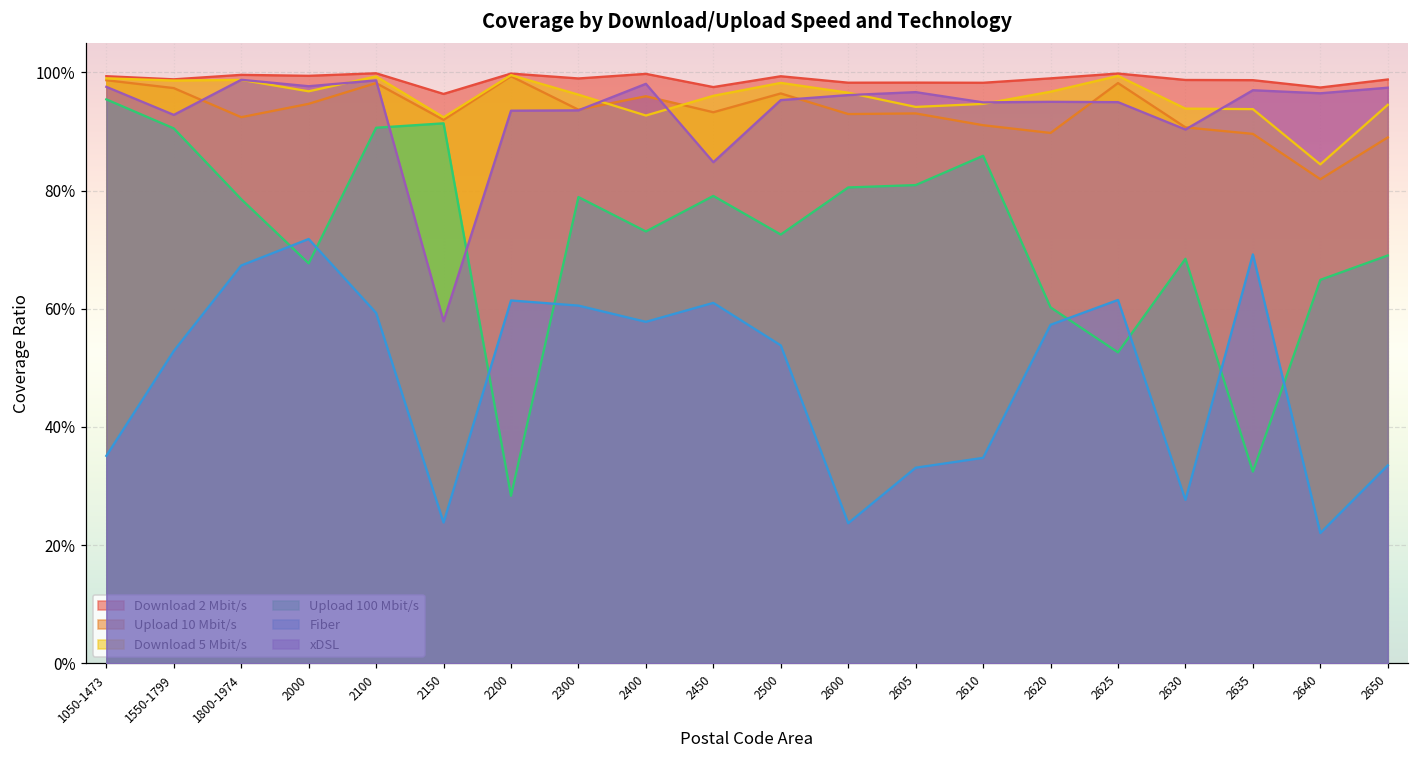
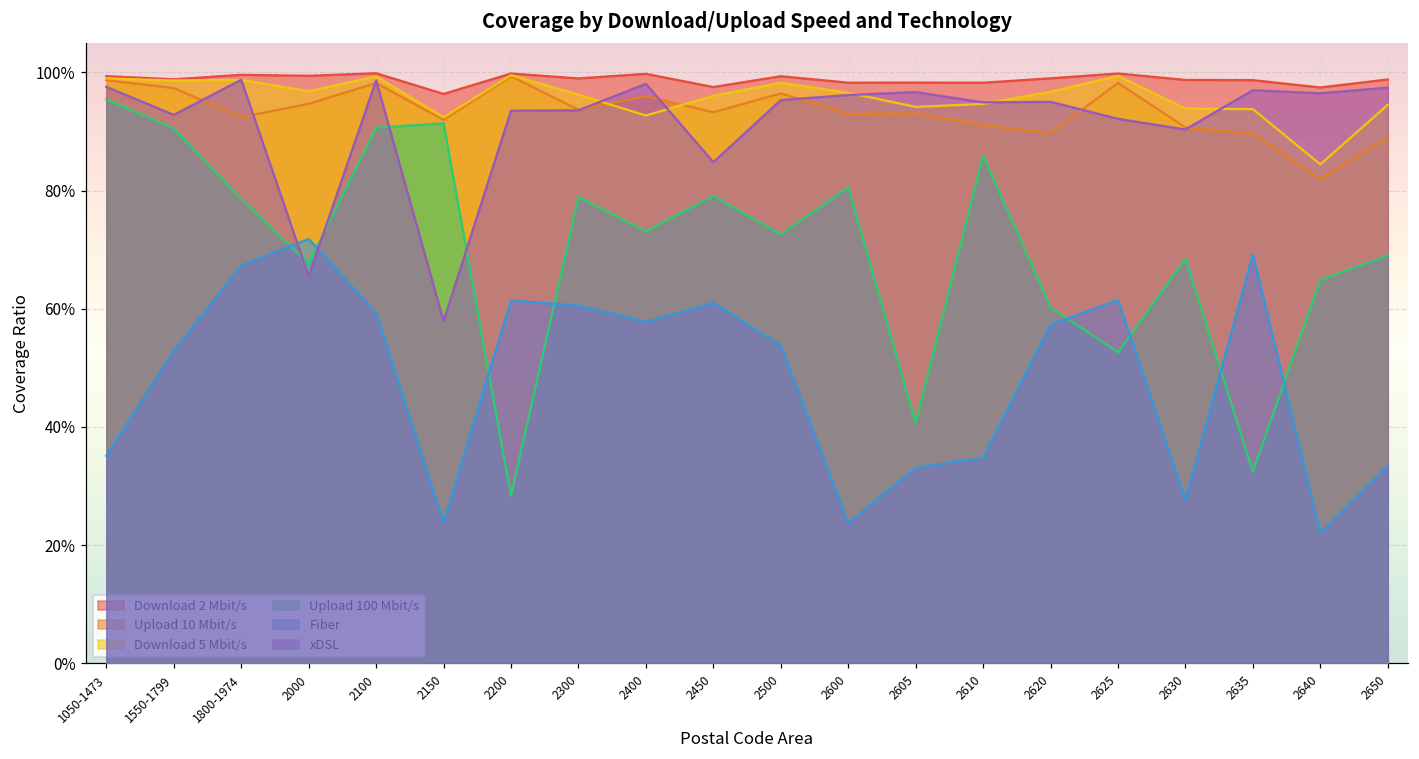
  {
    "Download 5 Mbit/s": {
      "2000": "97%",
      "2100": "99%",
      "2300": "96%",
      "2400": "93%",
      "2450": "96%",
      "2500": "98%",
      "2605": "94%",
      "2620": "97%",
      "2630": "94%",
      "2635": "94%",
      "2640": "84%",
      "2650": "95%"
    },
    "Upload 100 Mbit/s": {
      "1050-1473": "95%",
      "1550-1799": "91%",
      "1800-1974": "79%",
      "2000": "68%",
      "2100": "91%",
      "2150": "91%",
      "2200": "28%",
      "2300": "79%",
      "2400": "73%",
      "2450": "79%",
      "2500": "73%",
      "2600": "81%",
-     "2605": "81%",
+     "2605": "41%",
      "2610": "86%",
      "2620": "60%",
      "2625": "53%",
      "2630": "68%",
      "2635": "32%",
      "2640": "65%",
      "2650": "69%"
    },
    "Fiber": {
      "1050-1473": "35%",
      "1550-1799": "53%",
      "1800-1974": "67%",
      "2000": "72%",
      "2100": "59%",
      "2150": "24%",
      "2200": "61%",
      "2300": "61%",
      "2400": "58%",
      "2450": "61%",
      "2500": "54%",
      "2600": "24%",
      "2605": "33%",
      "2610": "35%",
      "2620": "57%",
      "2625": "61%",
      "2630": "28%",
      "2635": "69%",
      "2640": "22%",
      "2650": "34%"
    },
    "xDSL": {
      "1050-1473": "98%",
      "1550-1799": "93%",
-     "2000": "98%",
+     "2000": "65%",
      "2150": "58%",
      "2200": "94%",
      "2400": "98%",
      "2450": "85%",
      "2500": "95%",
      "2605": "97%",
      "2620": "95%",
-     "2625": "95%",
+     "2625": "92%",
      "2635": "97%",
      "2640": "96%",
      "2650": "97%"
    }
  }
